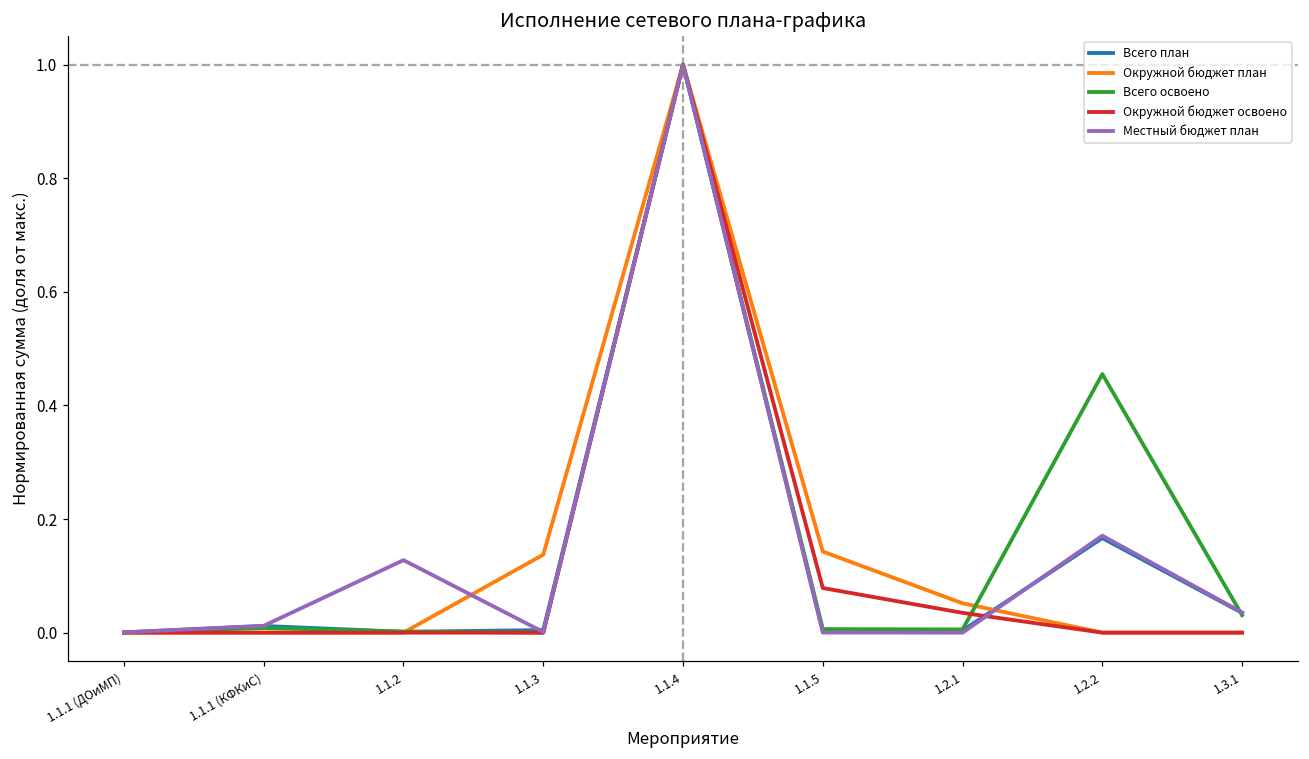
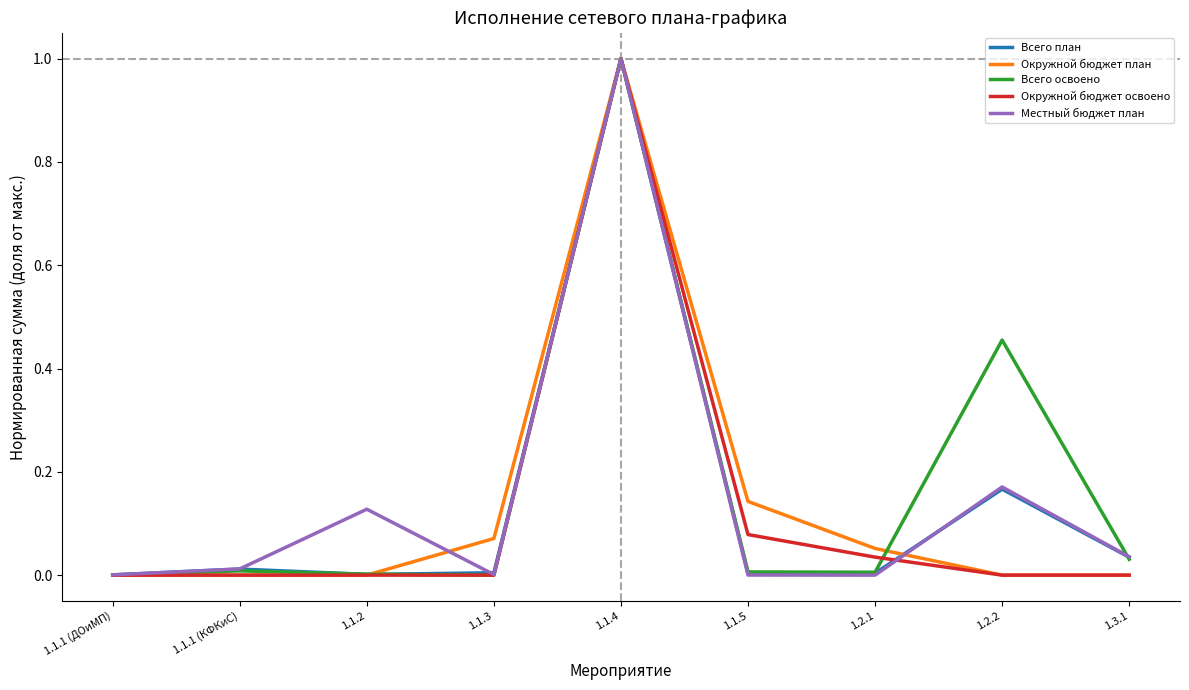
  {
    "Окружной бюджет план": {
-     "1.1.3": 0.14,
+     "1.1.3": 0.07,
      "1.1.5": 0.14,
      "1.2.1": 0.05
    },
    "Всего освоено": {
      "1.2.2": 0.46
    },
    "Окружной бюджет освоено": {
      "1.1.5": 0.08,
      "1.2.1": 0.03
    },
    "Местный бюджет план": {
      "1.1.2": 0.13
    }
  }
